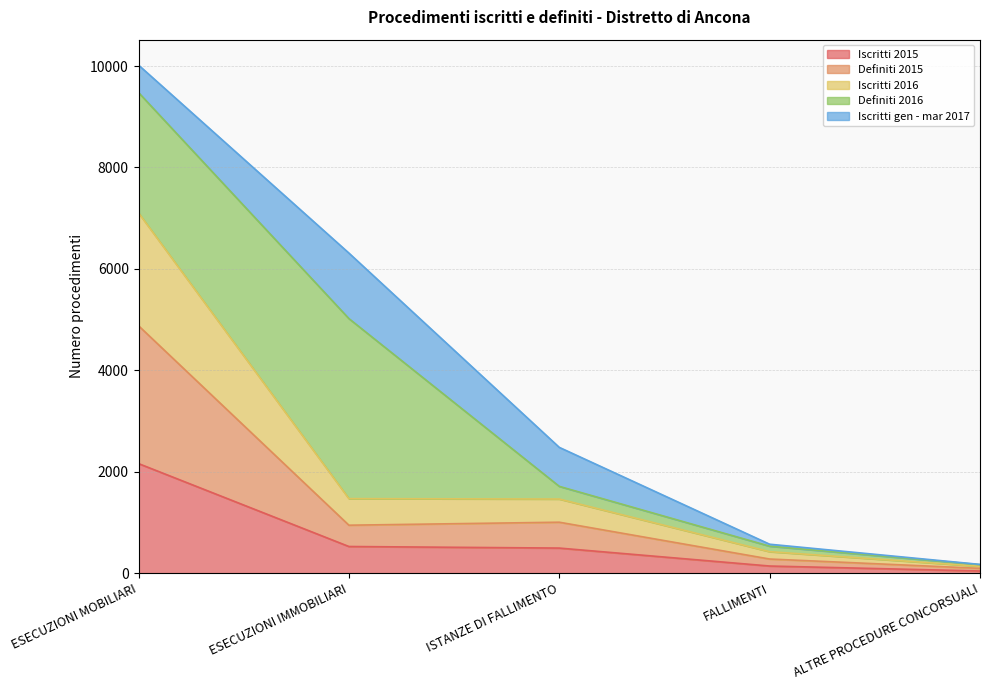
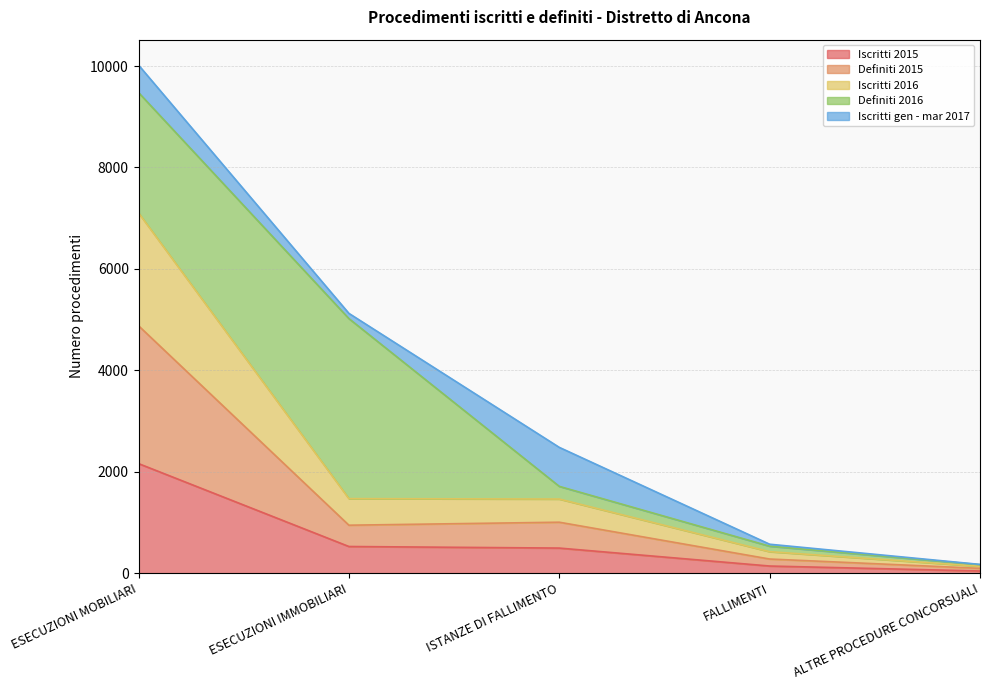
  {
    "Definiti 2016": {
      "ESECUZIONI MOBILIARI": 2400,
      "ESECUZIONI IMMOBILIARI": 3600,
      "ISTANZE DI FALLIMENTO": 300
    },
    "Iscritti gen - mar 2017": {
      "ESECUZIONI MOBILIARI": 500,
-     "ESECUZIONI IMMOBILIARI": 1300,
+     "ESECUZIONI IMMOBILIARI": 100,
      "ISTANZE DI FALLIMENTO": 800
    }
  }
